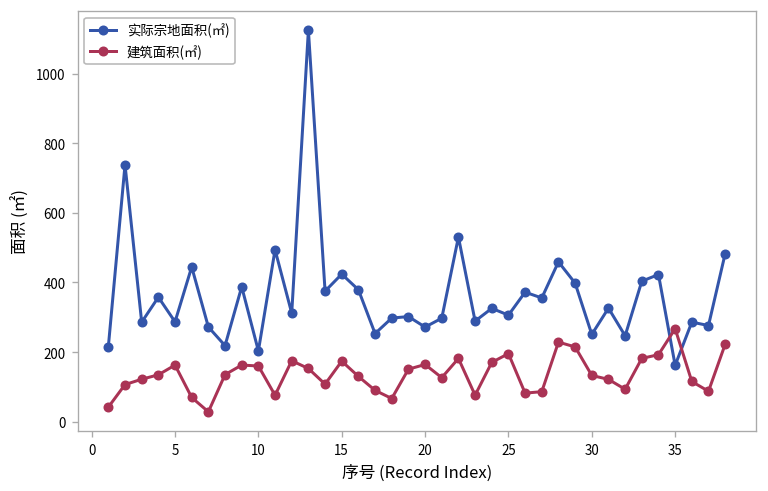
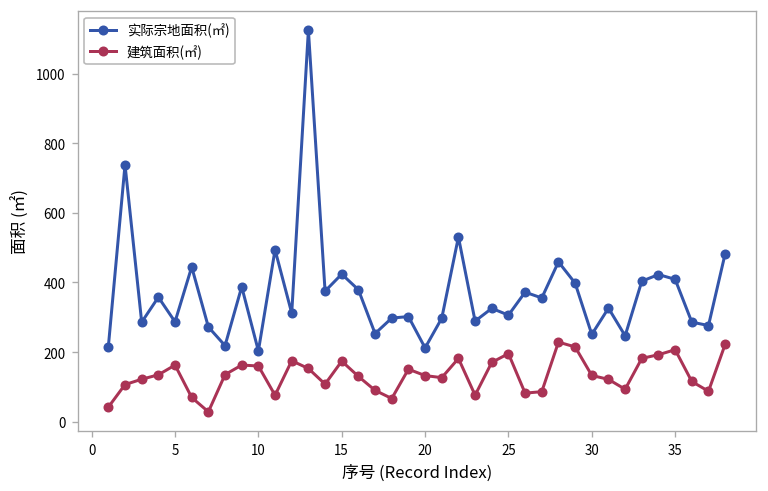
  {
    "实际宗地面积(㎡)": {
      "5": 290,
      "10": 200,
      "15": 420,
-     "20": 270,
+     "20": 210,
      "25": 310,
      "30": 250,
-     "35": 160
+     "35": 410
    },
    "建筑面积(㎡)": {
      "5": 160,
      "10": 160,
      "15": 170,
-     "20": 160,
+     "20": 130,
      "25": 200,
      "30": 130,
-     "35": 270
+     "35": 210
    }
  }
